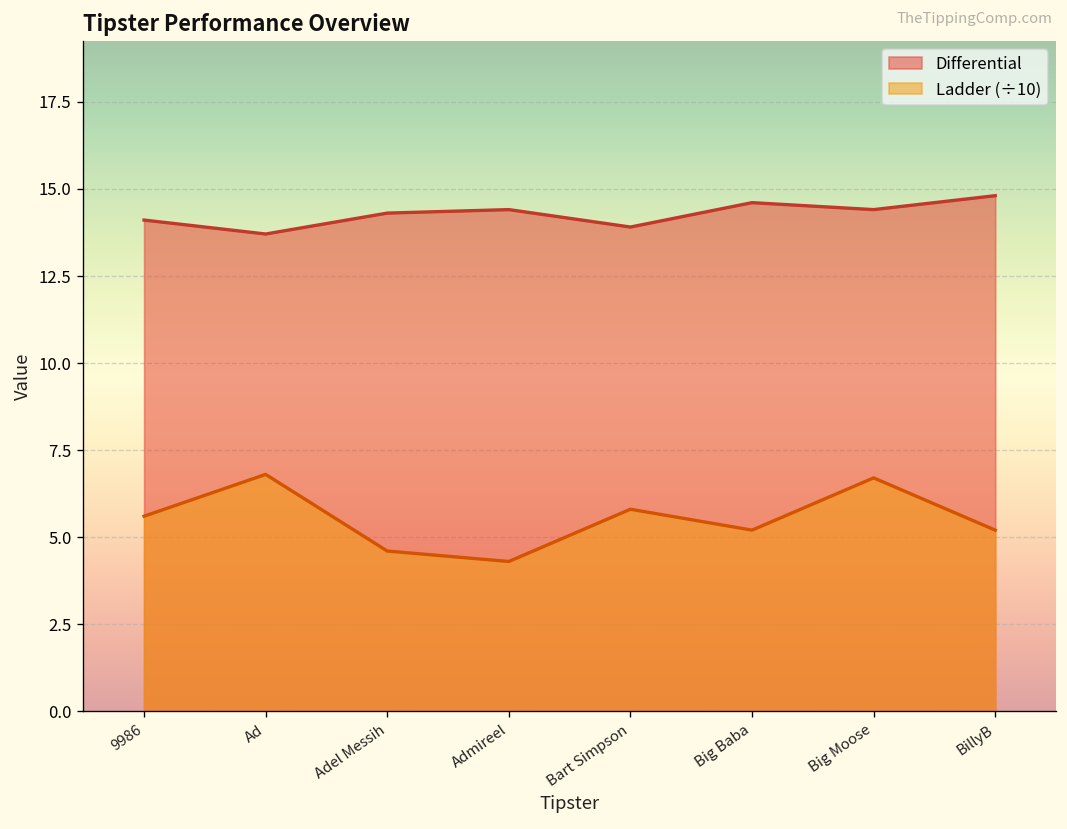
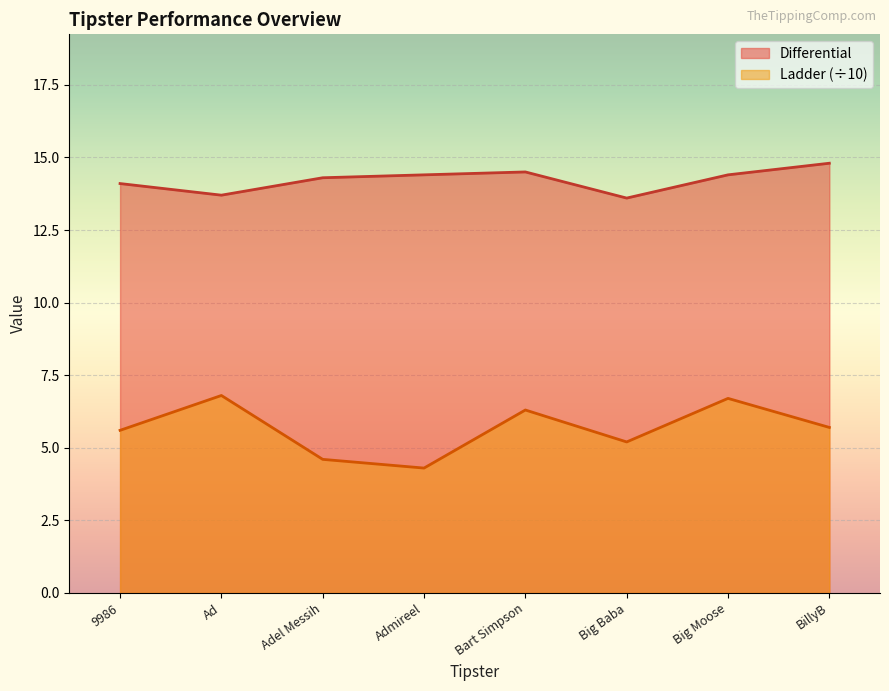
  {
    "Differential": {
      "9986": 14.1,
      "Ad": 13.7,
      "Adel Messih": 14.3,
      "Admireel": 14.4,
-     "Bart Simpson": 13.9,
-     "Big Baba": 14.6,
+     "Bart Simpson": 14.5,
+     "Big Baba": 13.6,
      "Big Moose": 14.4,
      "BillyB": 14.8
    },
    "Ladder (÷10)": {
      "9986": 5.6,
      "Ad": 6.8,
      "Adel Messih": 4.6,
      "Admireel": 4.3,
-     "Bart Simpson": 5.8,
+     "Bart Simpson": 6.3,
      "Big Baba": 5.2,
      "Big Moose": 6.7,
-     "BillyB": 5.2
+     "BillyB": 5.7
    }
  }
